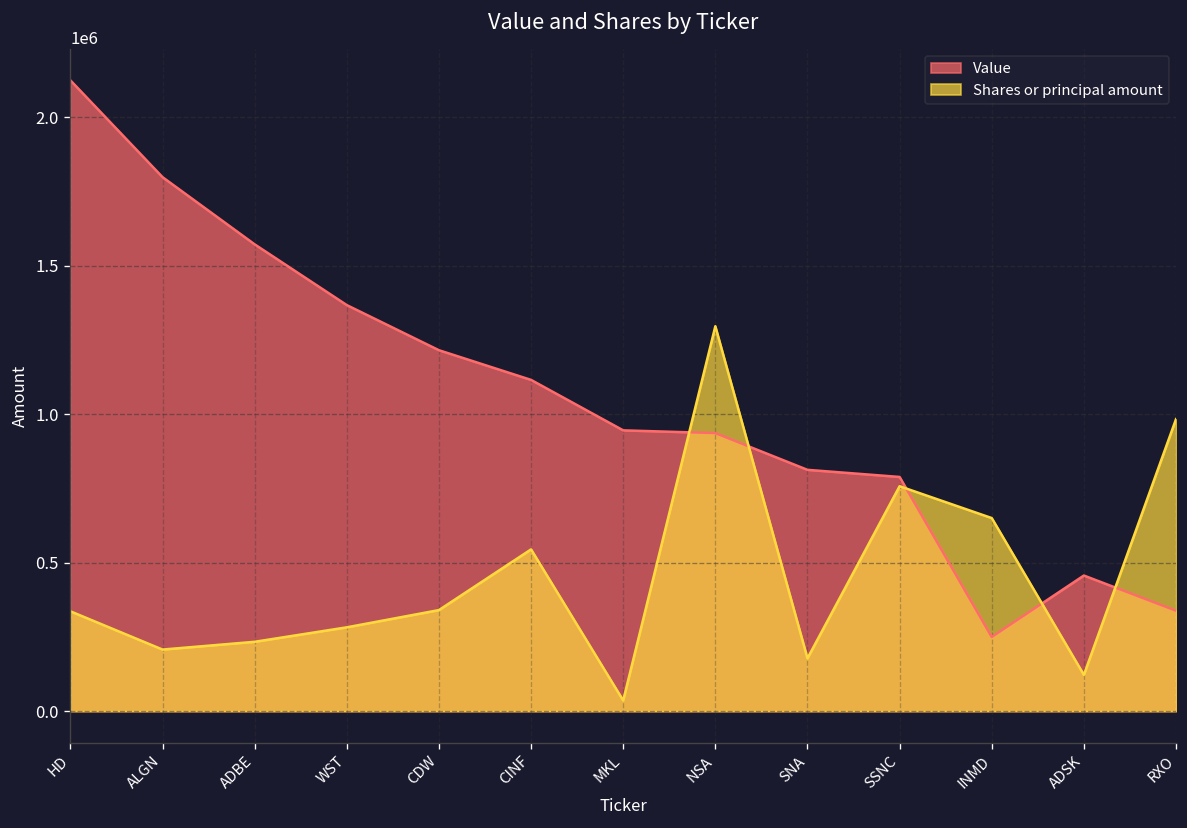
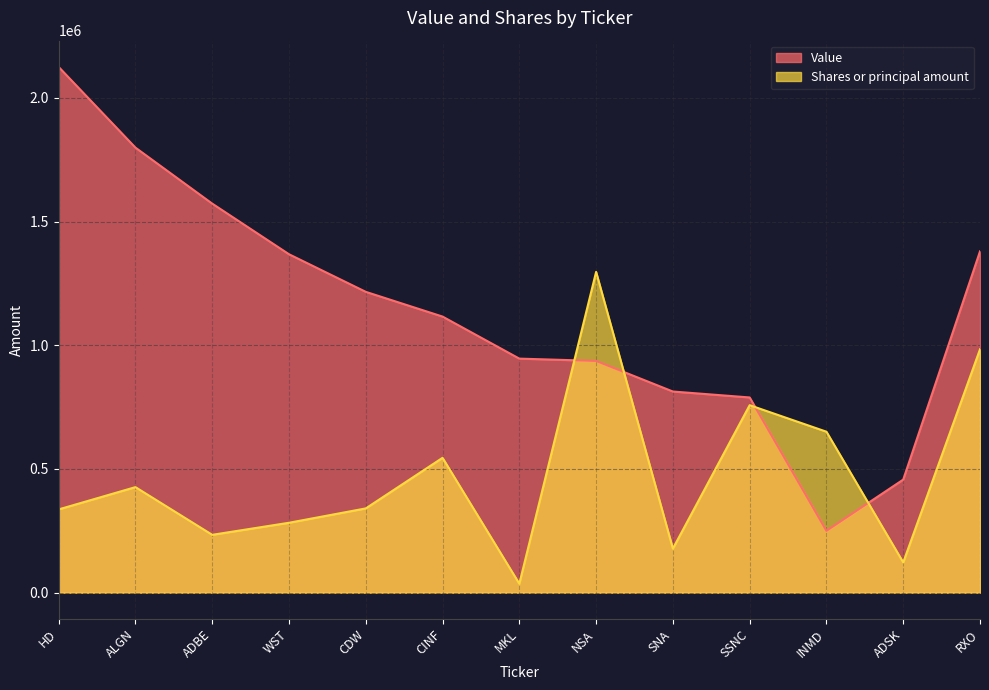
  {
    "Value": {
      "HD": 2130000,
      "ALGN": 1800000,
      "ADBE": 1570000,
      "WST": 1370000,
      "CDW": 1220000,
      "CINF": 1120000,
      "MKL": 950000,
      "NSA": 940000,
      "SNA": 810000,
      "SSNC": 790000,
      "INMD": 250000,
      "ADSK": 460000,
-     "RXO": 340000
+     "RXO": 1380000
    },
    "Shares or principal amount": {
      "HD": 340000,
-     "ALGN": 210000,
+     "ALGN": 430000,
      "ADBE": 230000,
      "WST": 280000,
      "CDW": 340000,
      "CINF": 540000,
      "MKL": 40000,
      "NSA": 1300000,
      "SNA": 180000,
      "SSNC": 760000,
      "INMD": 650000,
      "ADSK": 120000,
      "RXO": 980000
    }
  }
